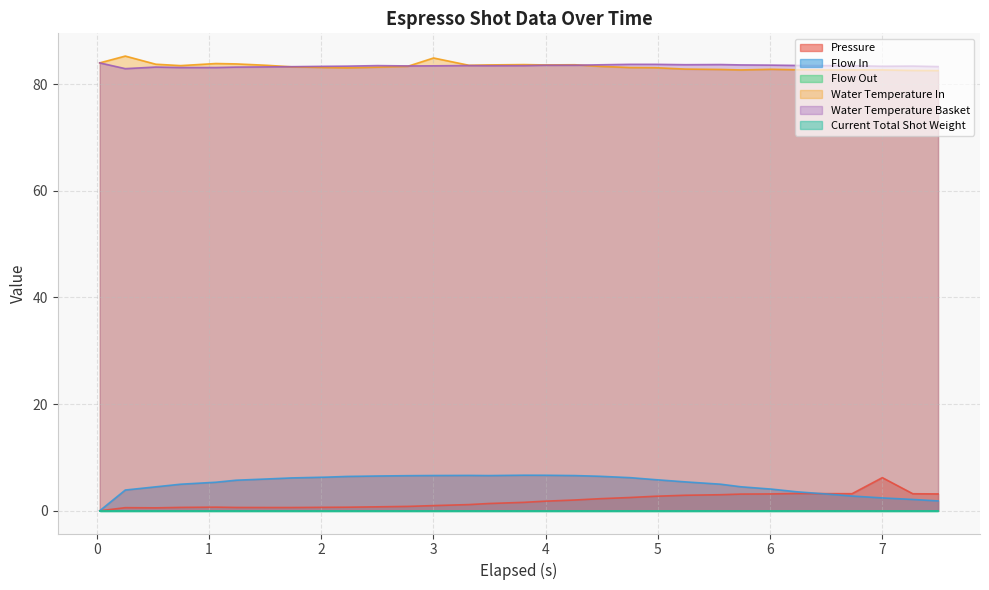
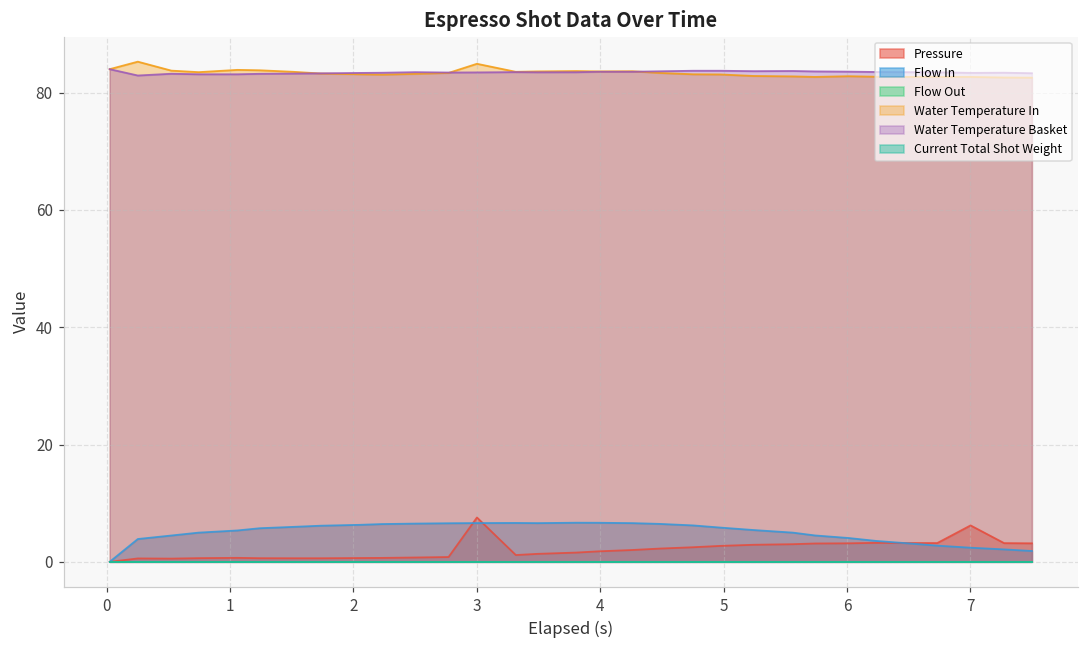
  {
    "Pressure": {
-     "3": 1,
+     "3": 8,
      "7": 6
    },
    "Water Temperature In": {
      "3": 85
    },
    "Water Temperature Basket": {
      "3": 83
    }
  }
